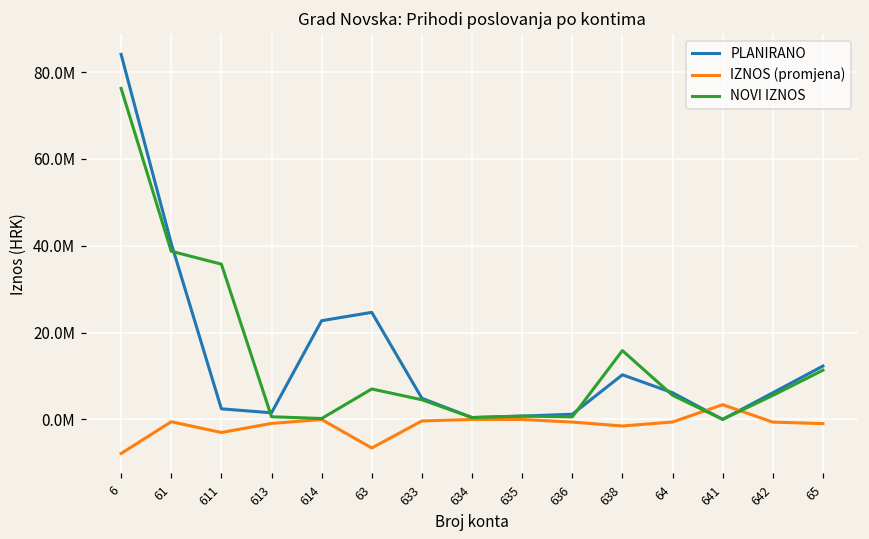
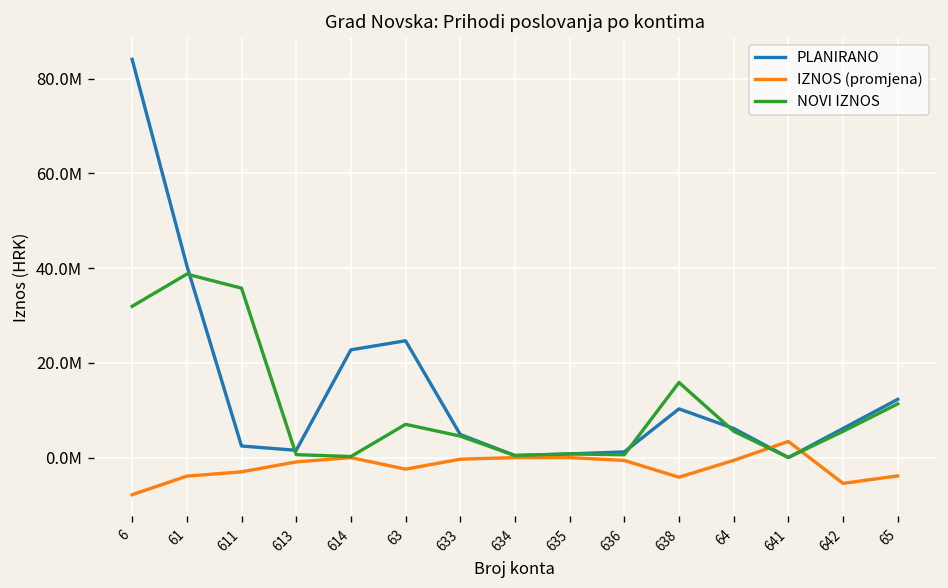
  {
    "PLANIRANO": {
      "6": 84000000,
      "61": 41000000,
      "611": 2000000,
      "613": 2000000,
      "614": 23000000,
      "63": 25000000,
      "638": 10000000,
      "65": 12000000
    },
    "IZNOS (promjena)": {
      "6": -8000000,
-     "61": -1000000,
+     "61": -4000000,
      "611": -3000000,
      "613": -1000000,
-     "63": -7000000,
+     "63": -2000000,
      "633": 0,
      "635": 0,
      "636": -1000000,
-     "638": -1000000,
+     "638": -4000000,
      "64": -1000000,
      "641": 3000000,
-     "642": -1000000,
-     "65": -1000000
+     "642": -5000000,
+     "65": -4000000
    },
    "NOVI IZNOS": {
-     "6": 76000000,
+     "6": 32000000,
      "61": 39000000,
      "611": 36000000,
      "613": 1000000,
      "63": 7000000,
      "638": 16000000,
      "65": 11000000
    }
  }
